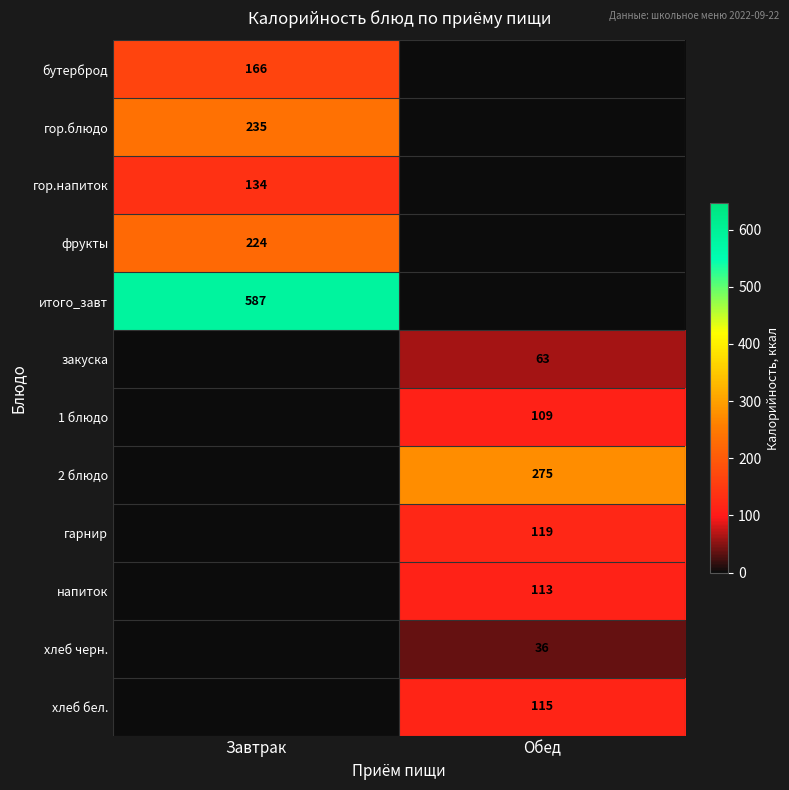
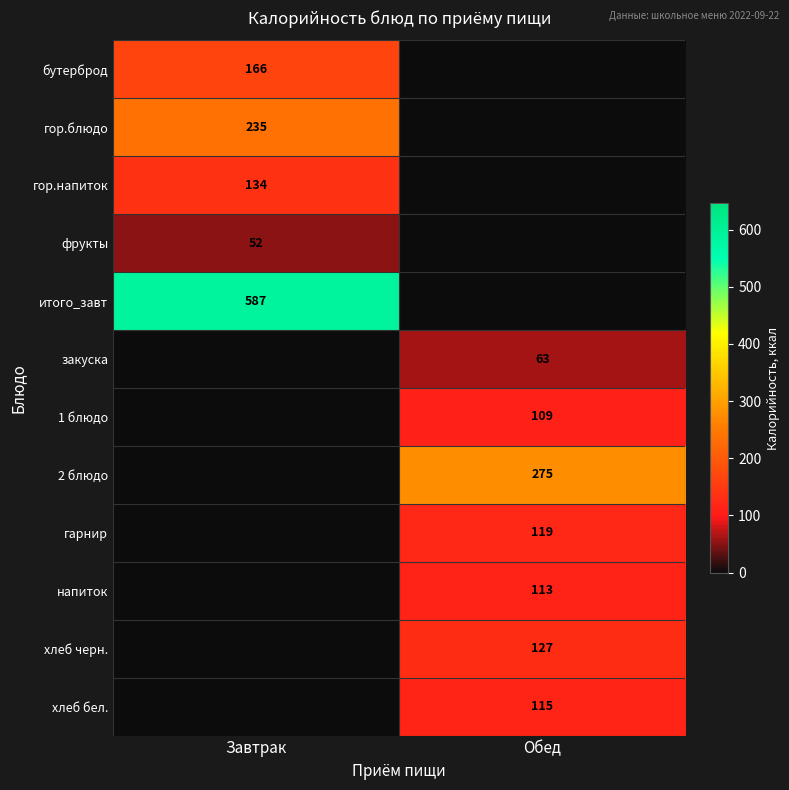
  {
    "бутерброд": {
      "Завтрак": 166
    },
    "гор.блюдо": {
      "Завтрак": 235
    },
    "гор.напиток": {
      "Завтрак": 134
    },
    "фрукты": {
-     "Завтрак": 224
+     "Завтрак": 52
    },
    "итого_завт": {
      "Завтрак": 587
    },
    "закуска": {
      "Обед": 63
    },
    "1 блюдо": {
      "Обед": 109
    },
    "2 блюдо": {
      "Обед": 275
    },
    "гарнир": {
      "Обед": 119
    },
    "напиток": {
      "Обед": 113
    },
    "хлеб черн.": {
-     "Обед": 36
+     "Обед": 127
    },
    "хлеб бел.": {
      "Обед": 115
    }
  }
